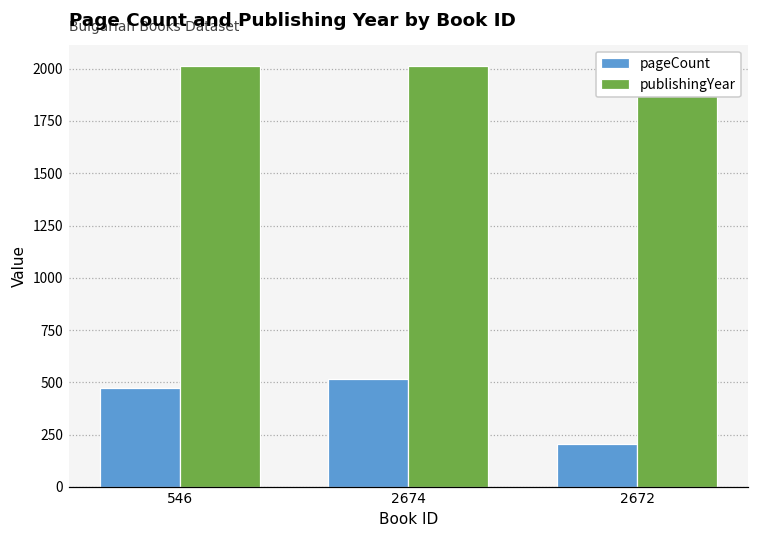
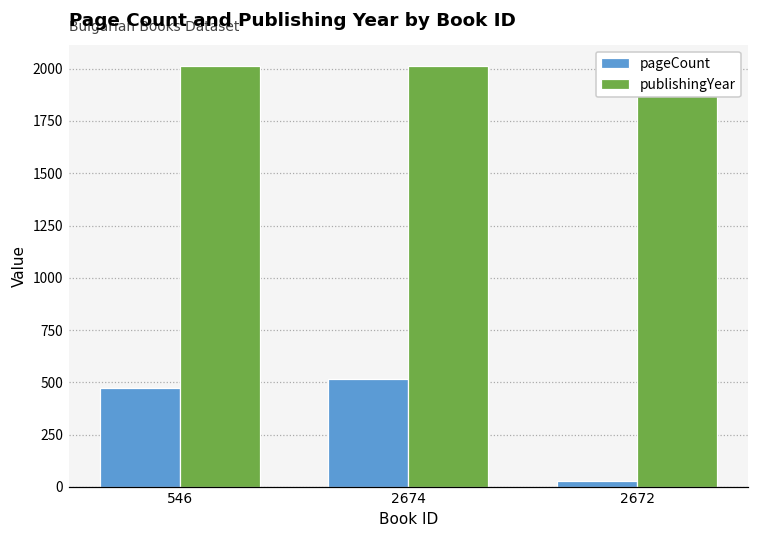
  {
    "pageCount": {
      "546": 480,
      "2674": 520,
-     "2672": 210
+     "2672": 30
    },
    "publishingYear": {
      "546": 2010,
      "2674": 2010
    }
  }
